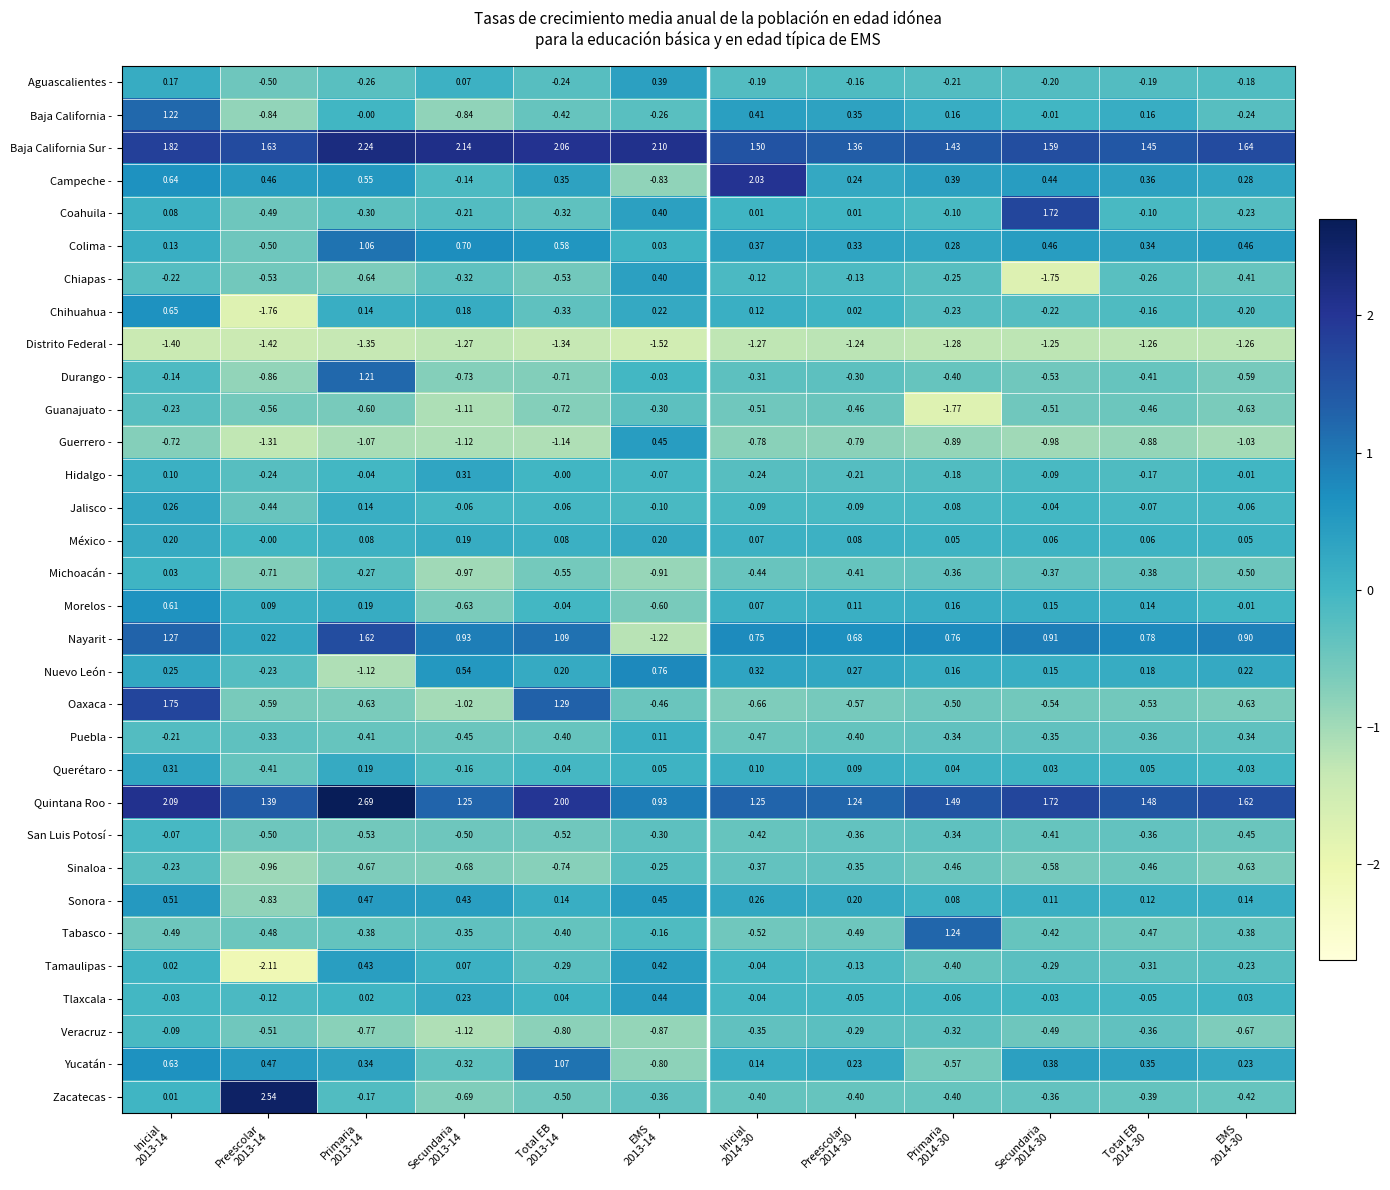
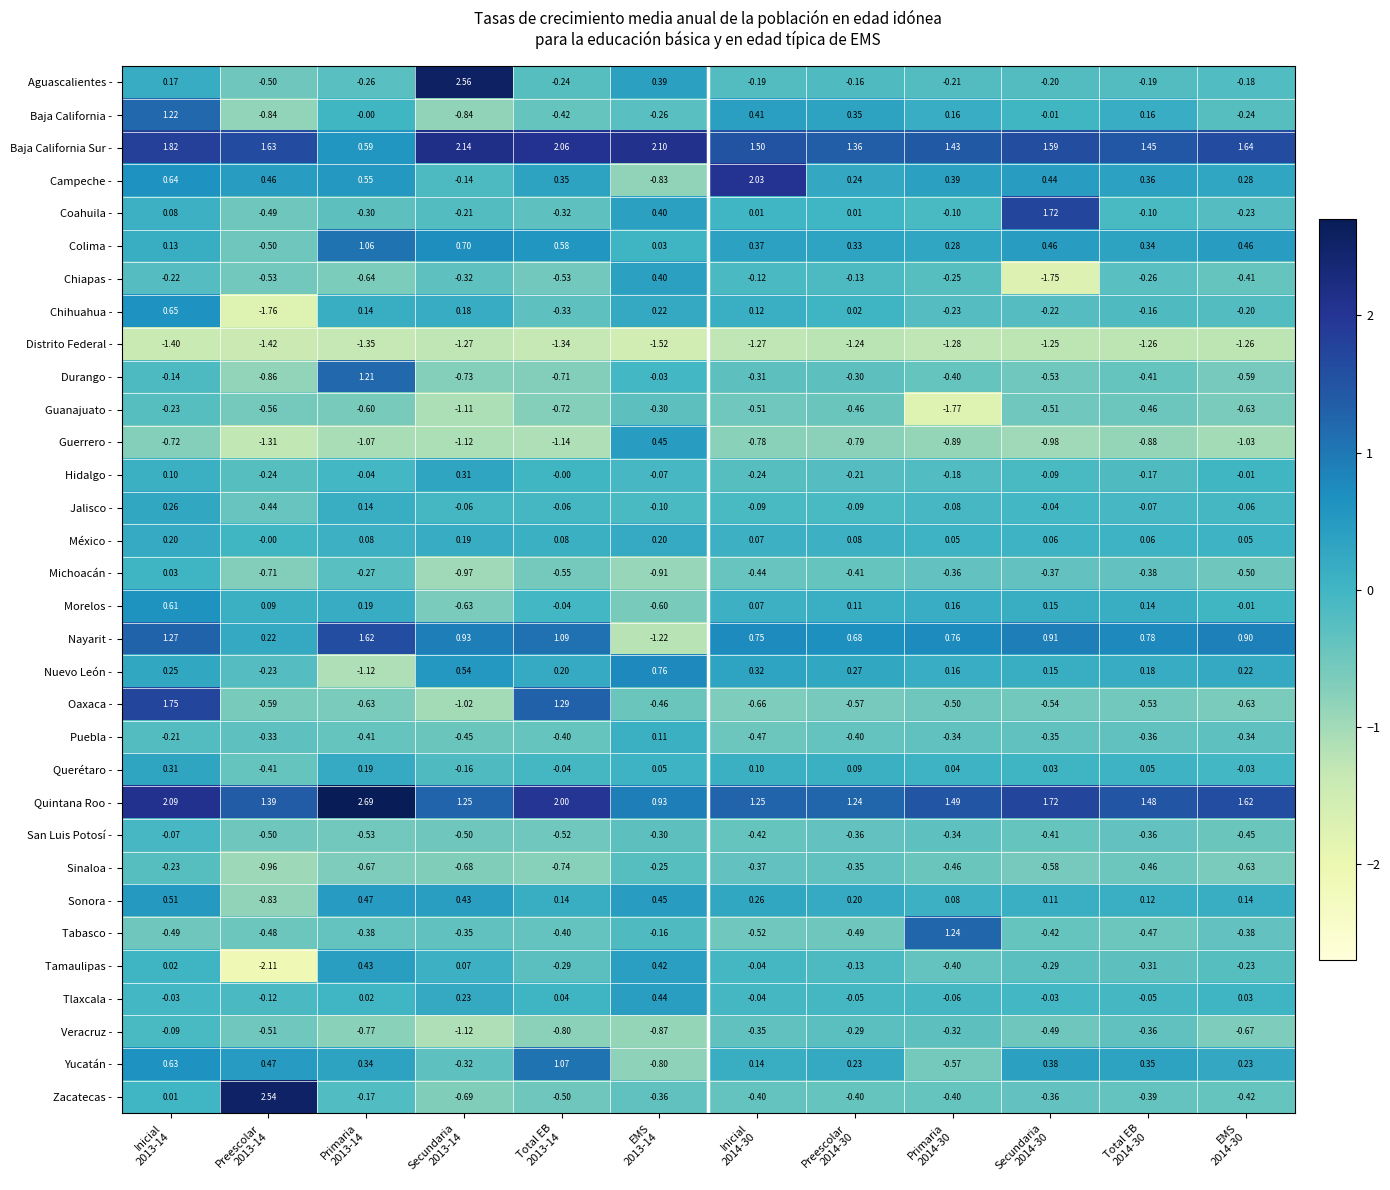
  {
    "Aguascalientes -": {
      "Inicial 2013-14": 0.17,
      "Preescolar 2013-14": -0.50,
      "Primaria 2013-14": -0.26,
-     "Secundaria 2013-14": 0.07,
+     "Secundaria 2013-14": 2.56,
      "Total EB 2013-14": -0.24,
      "EMS 2013-14": 0.39,
      "Inicial 2014-30": -0.19,
      "Preescolar 2014-30": -0.16,
      "Primaria 2014-30": -0.21,
      "Secundaria 2014-30": -0.20,
      "Total EB 2014-30": -0.19,
      "EMS 2014-30": -0.18
    },
    "Baja California Sur -": {
      "Inicial 2013-14": 1.82,
      "Preescolar 2013-14": 1.63,
-     "Primaria 2013-14": 2.24,
+     "Primaria 2013-14": 0.59,
      "Secundaria 2013-14": 2.14,
      "Total EB 2013-14": 2.06,
      "EMS 2013-14": 2.10,
      "Inicial 2014-30": 1.50,
      "Preescolar 2014-30": 1.36,
      "Primaria 2014-30": 1.43,
      "Secundaria 2014-30": 1.59,
      "Total EB 2014-30": 1.45,
      "EMS 2014-30": 1.64
    }
  }
